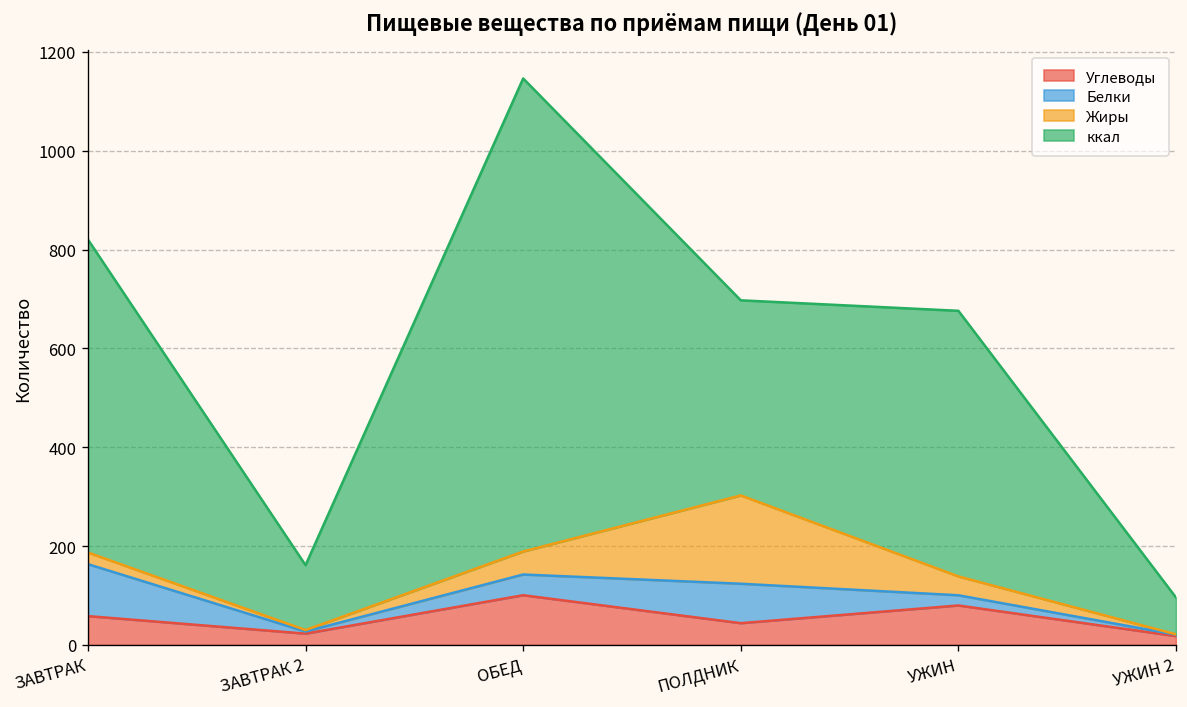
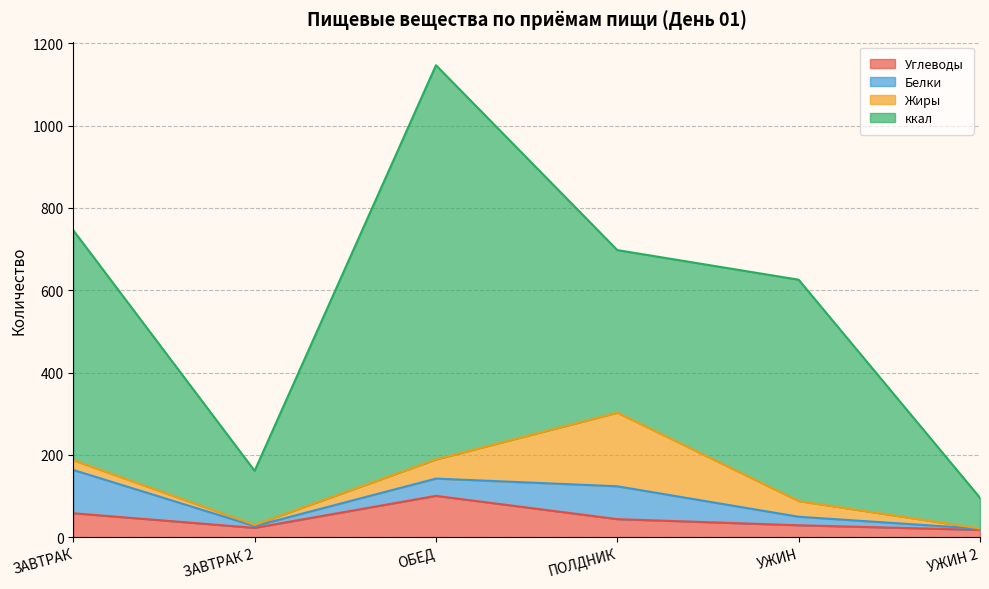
  {
    "Углеводы": {
      "ЗАВТРАК": 60,
      "ОБЕД": 100,
      "ПОЛДНИК": 40,
-     "УЖИН": 80
+     "УЖИН": 30
    },
    "Белки": {
      "ЗАВТРАК": 110,
      "ОБЕД": 40,
      "ПОЛДНИК": 80,
      "УЖИН": 20
    },
    "Жиры": {
      "ЗАВТРАК": 20,
      "ОБЕД": 50,
      "ПОЛДНИК": 180,
      "УЖИН": 40
    },
    "ккал": {
-     "ЗАВТРАК": 630,
+     "ЗАВТРАК": 560,
      "ЗАВТРАК 2": 130,
      "ОБЕД": 960,
      "ПОЛДНИК": 390,
      "УЖИН": 540,
      "УЖИН 2": 70
    }
  }
